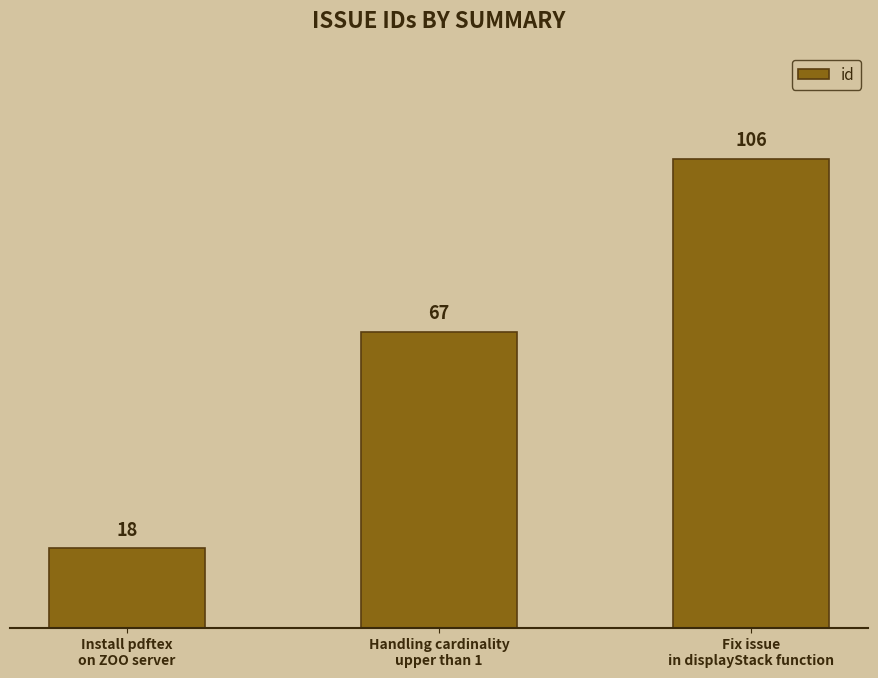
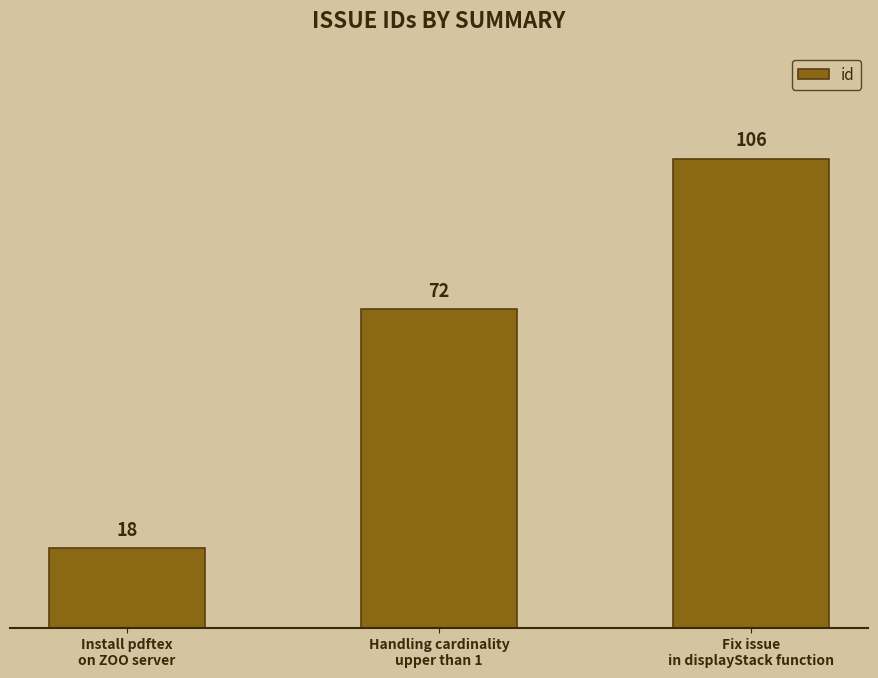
  {
    "Install pdftex on ZOO server": 18,
-   "Handling cardinality upper than 1": 67,
+   "Handling cardinality upper than 1": 72,
    "Fix issue in displayStack function": 106
  }
